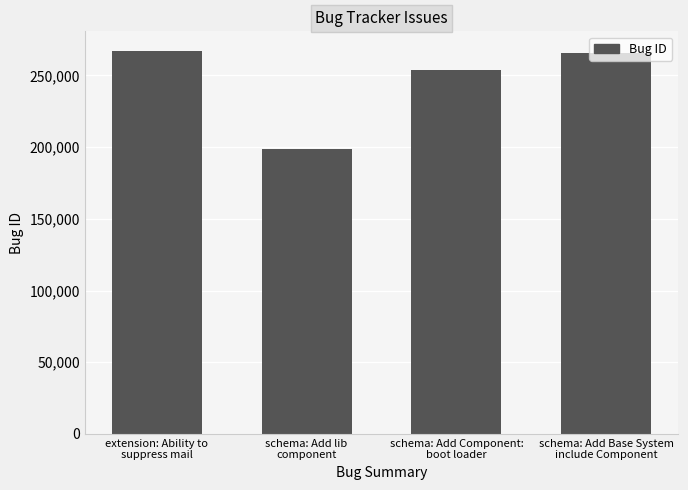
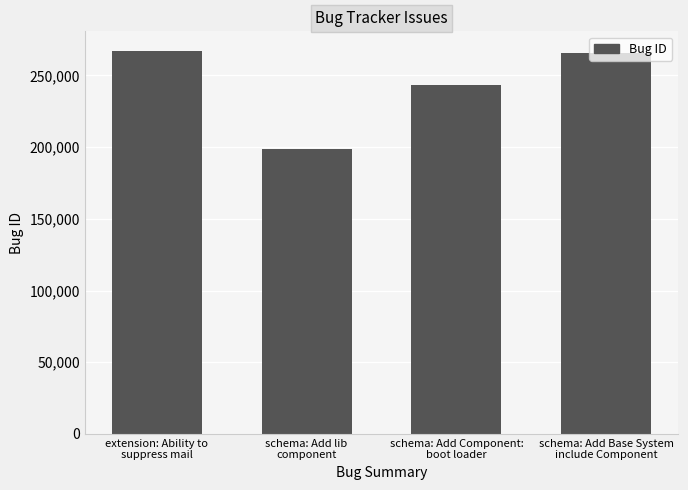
  {
    "extension: Ability to suppress mail": "267,000",
    "schema: Add lib component": "198,000",
-   "schema: Add Component: boot loader": "254,000"
+   "schema: Add Component: boot loader": "243,000"
  }
